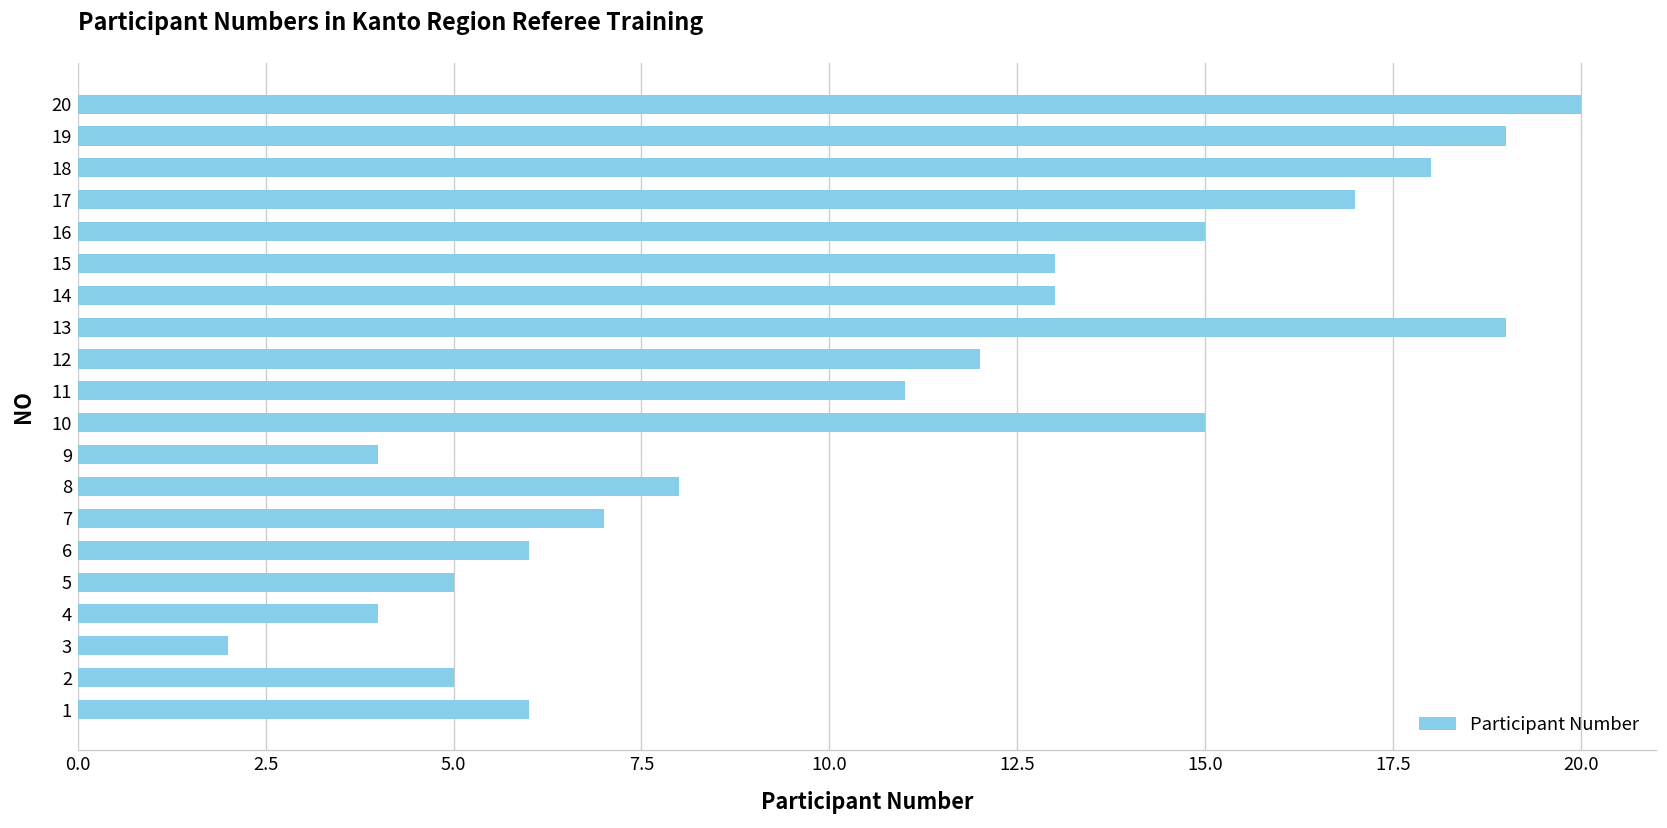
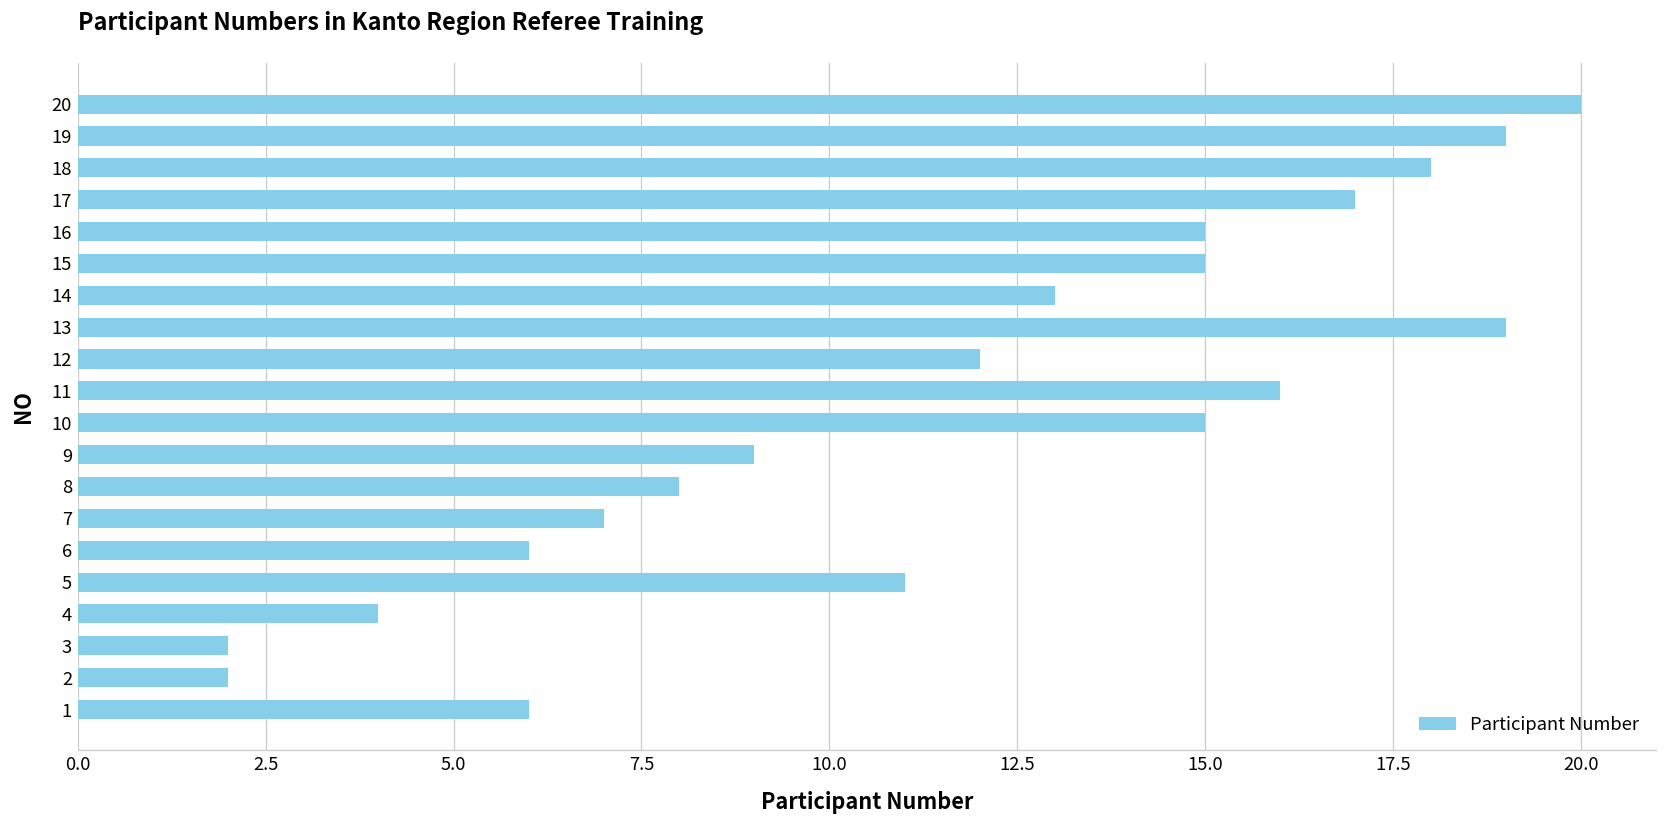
  {
    "20": 20,
    "19": 19,
    "18": 18,
    "17": 17,
    "16": 15,
-   "15": 13,
+   "15": 15,
    "14": 13,
    "13": 19,
    "12": 12,
-   "11": 11,
+   "11": 16,
    "10": 15,
-   "9": 4,
+   "9": 9,
    "8": 8,
    "7": 7,
    "6": 6,
-   "5": 5,
+   "5": 11,
    "4": 4,
    "3": 2,
-   "2": 5,
+   "2": 2,
    "1": 6
  }
